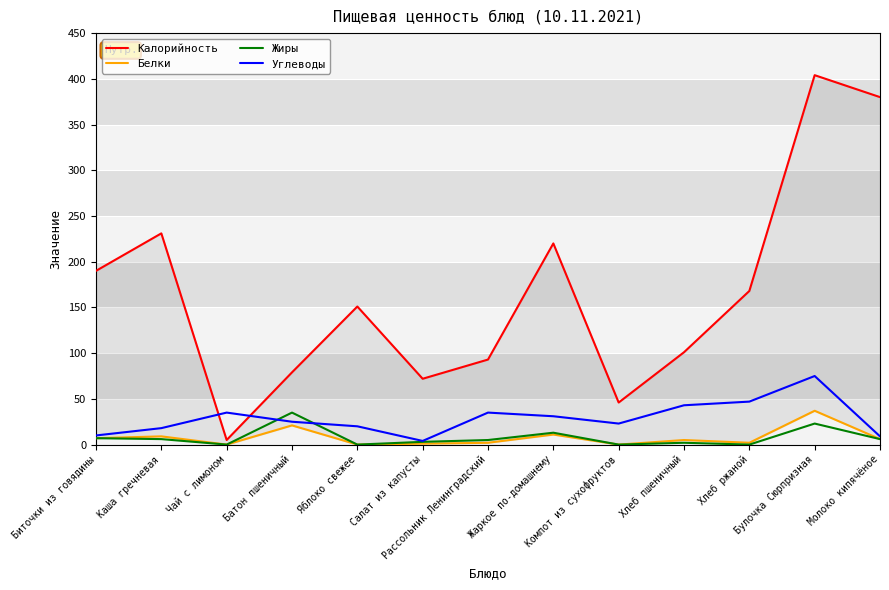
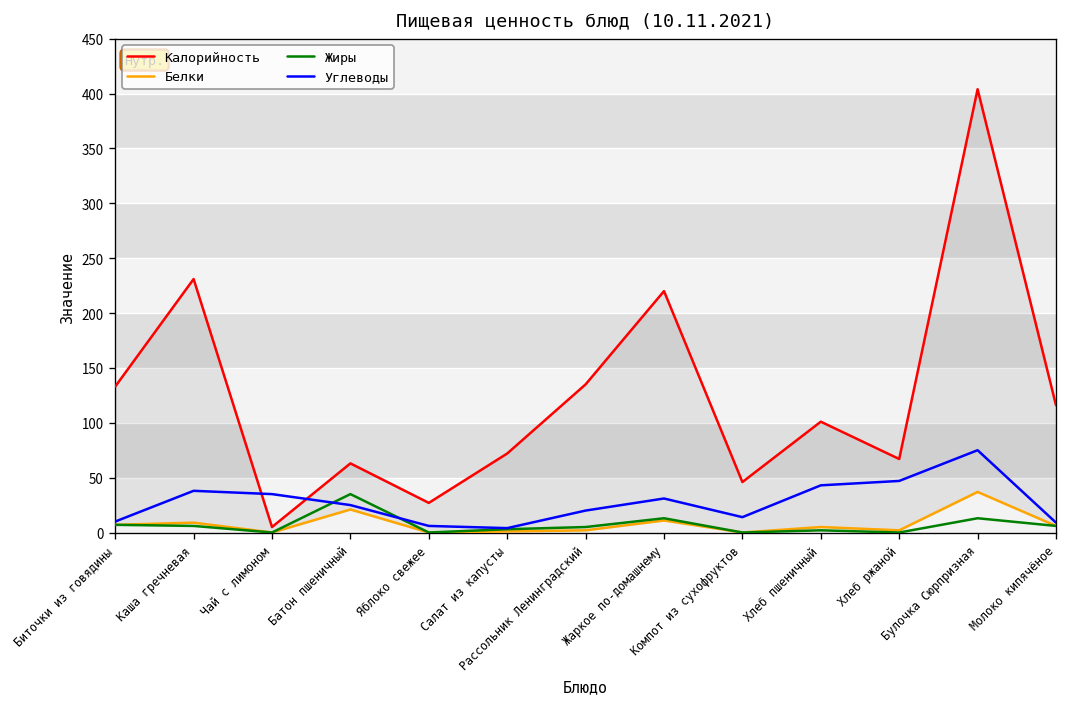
  {
    "Калорийность": {
-     "Биточки из говядины": 190,
+     "Биточки из говядины": 130,
      "Каша гречневая": 230,
      "Чай с лимоном": 10,
-     "Батон пшеничный": 80,
-     "Яблоко свежее": 150,
+     "Батон пшеничный": 60,
+     "Яблоко свежее": 30,
      "Салат из капусты": 70,
-     "Рассольник Ленинградский": 90,
+     "Рассольник Ленинградский": 140,
      "Жаркое по-домашнему": 220,
      "Компот из сухофруктов": 50,
      "Хлеб пшеничный": 100,
-     "Хлеб ржаной": 170,
+     "Хлеб ржаной": 70,
      "Булочка Сюрпризная": 400,
-     "Молоко кипячёное": 380
+     "Молоко кипячёное": 120
    },
    "Белки": {
      "Каша гречневая": 10,
      "Батон пшеничный": 20,
      "Рассольник Ленинградский": 0,
      "Хлеб пшеничный": 10,
      "Булочка Сюрпризная": 40
    },
    "Жиры": {
      "Каша гречневая": 10,
      "Батон пшеничный": 40,
      "Рассольник Ленинградский": 10,
      "Хлеб пшеничный": 0,
-     "Булочка Сюрпризная": 20
+     "Булочка Сюрпризная": 10
    },
    "Углеводы": {
      "Биточки из говядины": 10,
-     "Каша гречневая": 20,
+     "Каша гречневая": 40,
      "Чай с лимоном": 40,
      "Батон пшеничный": 30,
-     "Яблоко свежее": 20,
-     "Рассольник Ленинградский": 40,
+     "Яблоко свежее": 10,
+     "Рассольник Ленинградский": 20,
      "Жаркое по-домашнему": 30,
-     "Компот из сухофруктов": 20,
+     "Компот из сухофруктов": 10,
      "Хлеб пшеничный": 40,
      "Хлеб ржаной": 50,
      "Булочка Сюрпризная": 80,
      "Молоко кипячёное": 10
    }
  }
